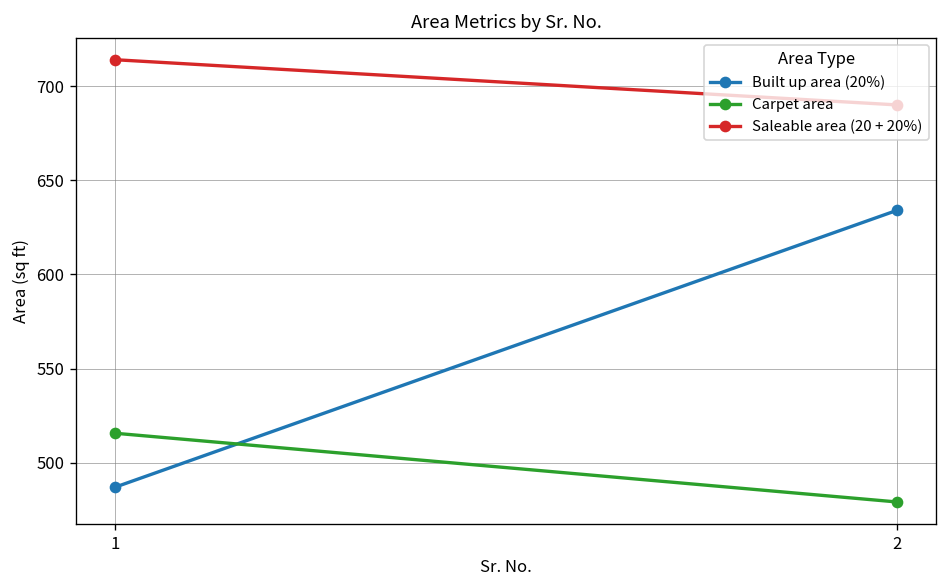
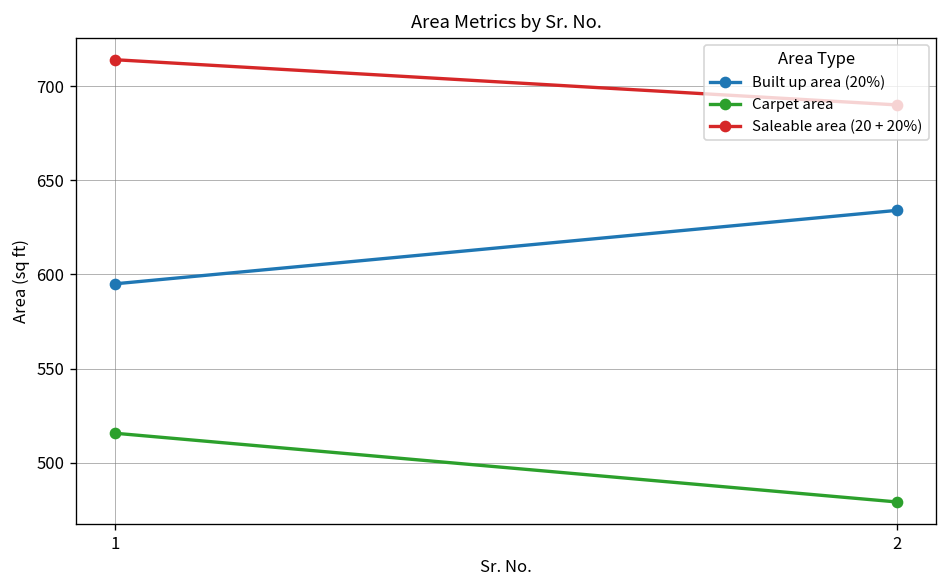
  {
    "Built up area (20%)": {
-     "1": 487,
+     "1": 595,
      "2": 634
    },
    "Carpet area": {
      "1": 516,
      "2": 479
    },
    "Saleable area (20 + 20%)": {
      "1": 714
    }
  }
